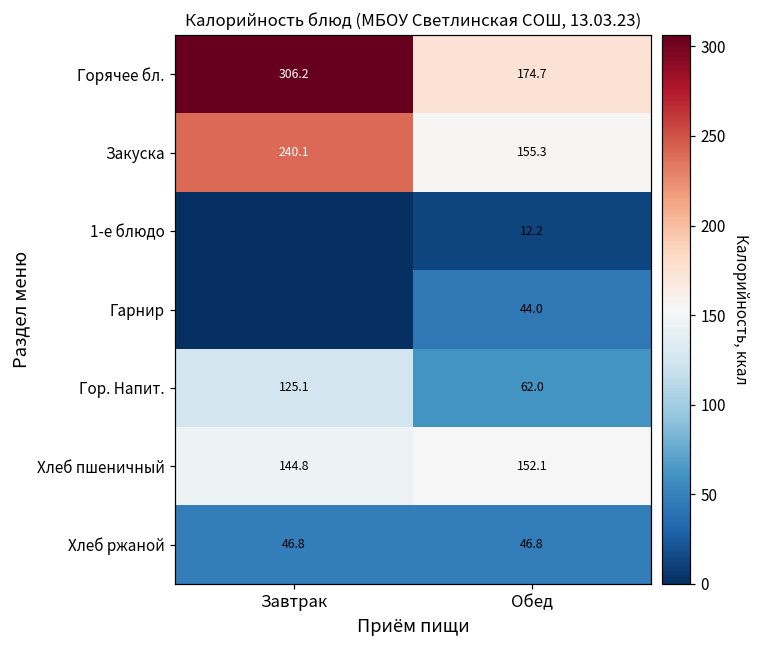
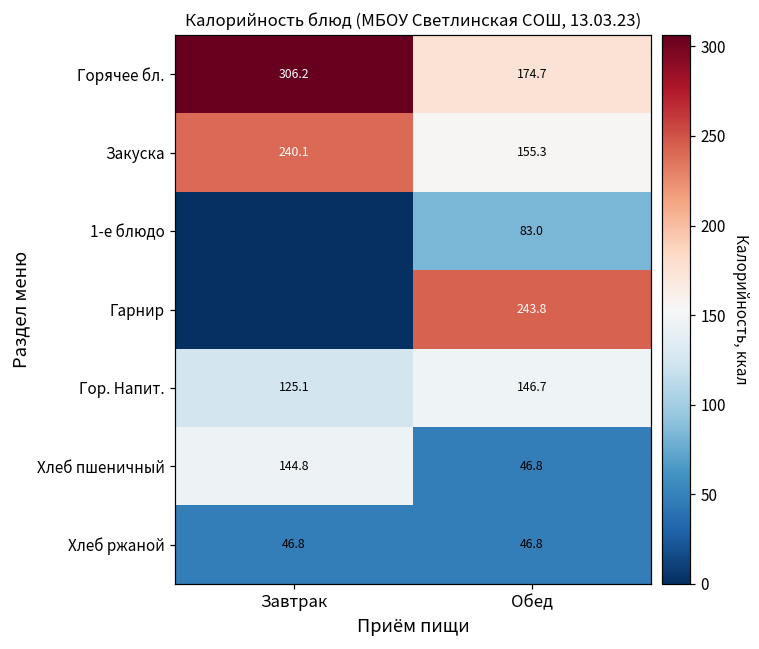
  {
    "Горячее бл.": {
      "Завтрак": 306.2,
      "Обед": 174.7
    },
    "Закуска": {
      "Завтрак": 240.1,
      "Обед": 155.3
    },
    "1-е блюдо": {
-     "Обед": 12.2
+     "Обед": 83.0
    },
    "Гарнир": {
-     "Обед": 44.0
+     "Обед": 243.8
    },
    "Гор. Напит.": {
      "Завтрак": 125.1,
-     "Обед": 62.0
+     "Обед": 146.7
    },
    "Хлеб пшеничный": {
      "Завтрак": 144.8,
-     "Обед": 152.1
+     "Обед": 46.8
    },
    "Хлеб ржаной": {
      "Завтрак": 46.8,
      "Обед": 46.8
    }
  }
